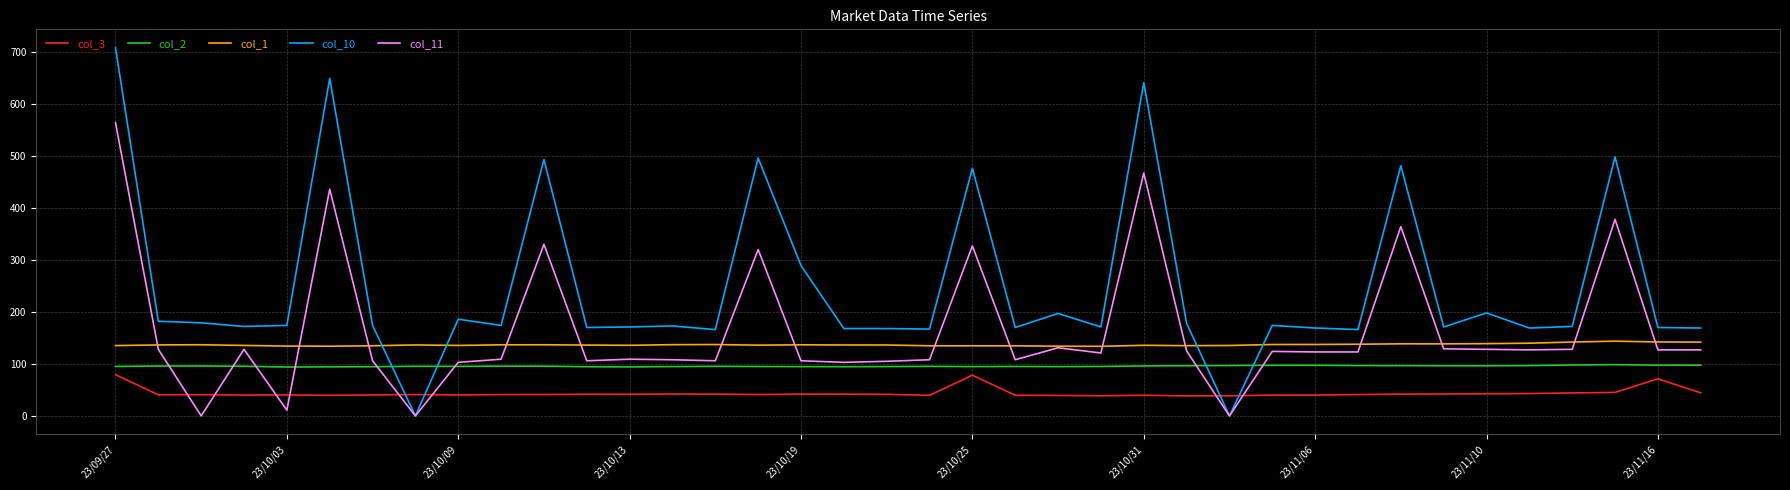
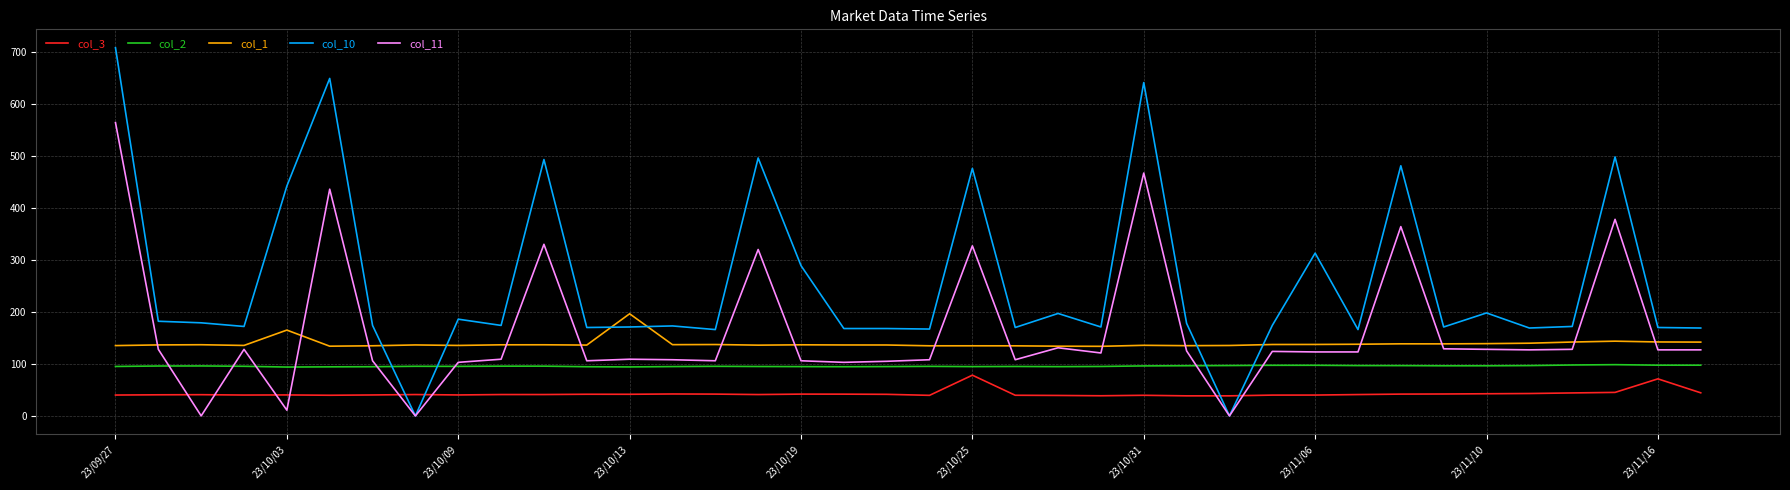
  {
    "col_3": {
-     "23/09/27": 80,
+     "23/09/27": 40,
      "23/10/03": 40,
      "23/10/09": 40,
      "23/10/13": 40,
      "23/10/19": 40,
      "23/10/25": 80,
      "23/10/31": 40,
      "23/11/06": 40,
      "23/11/10": 40,
      "23/11/16": 70
    },
    "col_2": {
      "23/09/27": 100,
      "23/10/03": 90,
      "23/10/09": 100,
      "23/10/13": 90,
      "23/10/19": 90,
      "23/10/25": 90,
      "23/10/31": 100,
      "23/11/06": 100,
      "23/11/10": 100,
      "23/11/16": 100
    },
    "col_1": {
      "23/09/27": 140,
-     "23/10/03": 130,
+     "23/10/03": 170,
      "23/10/09": 140,
-     "23/10/13": 140,
+     "23/10/13": 200,
      "23/10/19": 140,
      "23/10/25": 130,
      "23/10/31": 140,
      "23/11/06": 140,
      "23/11/10": 140,
      "23/11/16": 140
    },
    "col_10": {
      "23/09/27": 710,
-     "23/10/03": 170,
+     "23/10/03": 440,
      "23/10/09": 190,
      "23/10/13": 170,
      "23/10/19": 290,
      "23/10/25": 480,
      "23/10/31": 640,
-     "23/11/06": 170,
+     "23/11/06": 310,
      "23/11/10": 200,
      "23/11/16": 170
    },
    "col_11": {
      "23/09/27": 560,
      "23/10/03": 10,
      "23/10/09": 100,
      "23/10/13": 110,
      "23/10/19": 110,
      "23/10/25": 330,
      "23/10/31": 470,
      "23/11/06": 120,
      "23/11/10": 130,
      "23/11/16": 130
    }
  }
